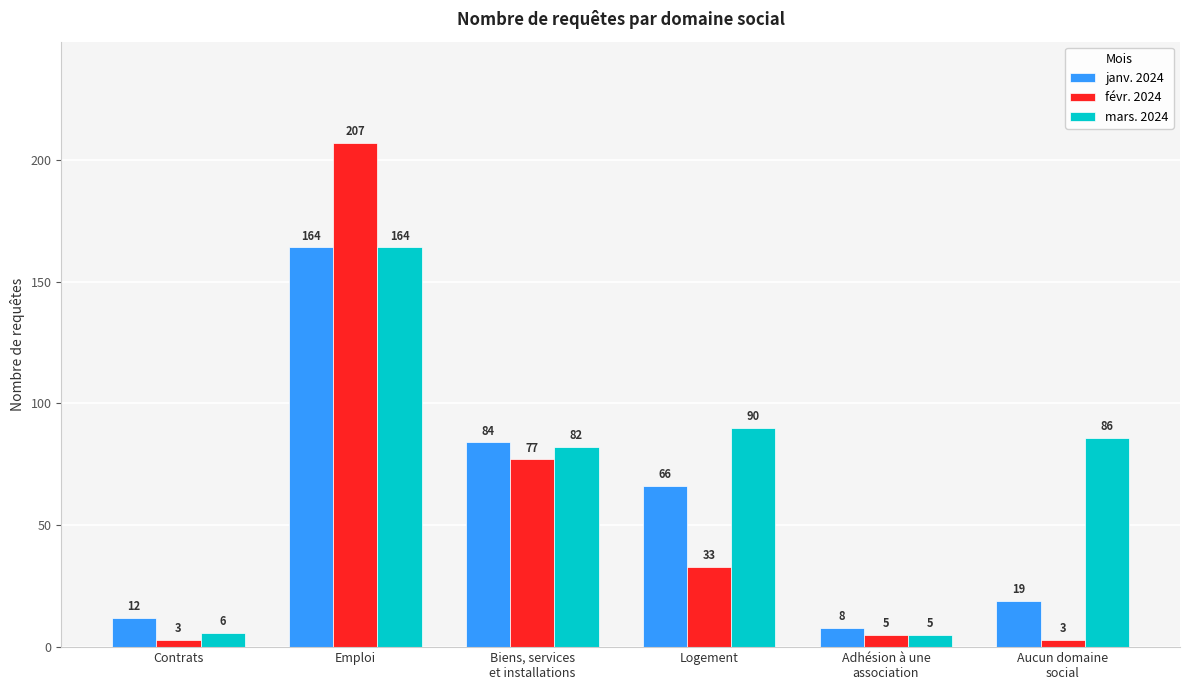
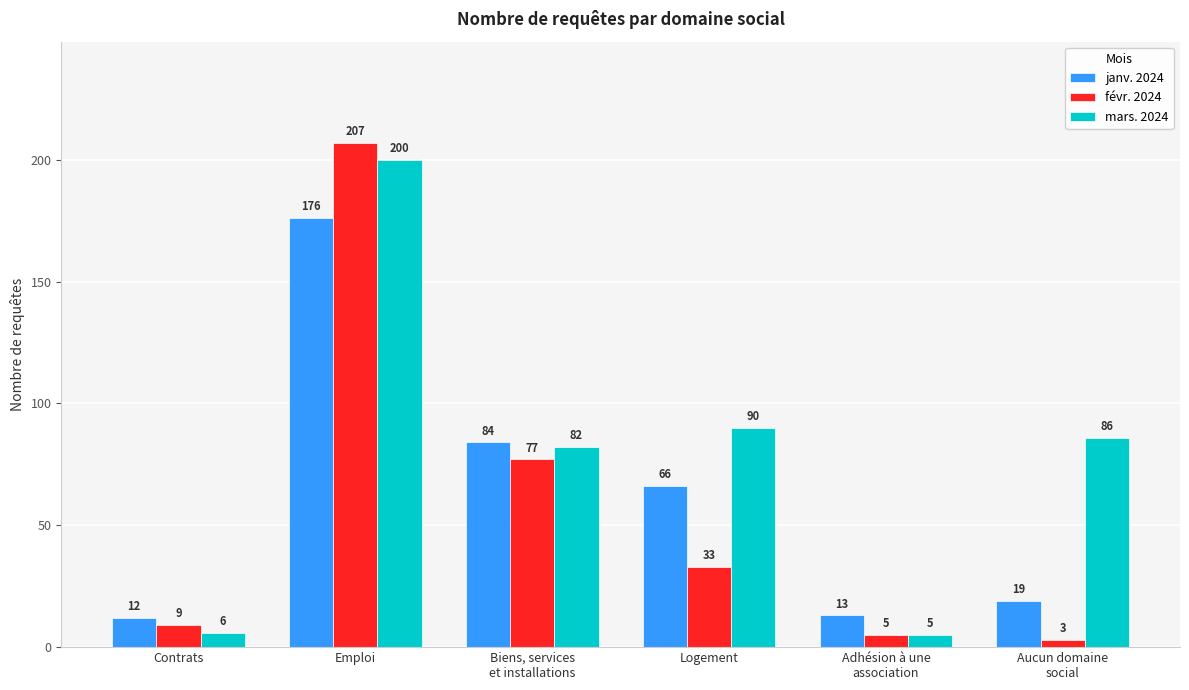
  {
    "janv. 2024": {
      "Contrats": 12,
-     "Emploi": 164,
+     "Emploi": 176,
      "Biens, services et installations": 84,
      "Logement": 66,
-     "Adhésion à une association": 8,
+     "Adhésion à une association": 13,
      "Aucun domaine social": 19
    },
    "févr. 2024": {
-     "Contrats": 3,
+     "Contrats": 9,
      "Emploi": 207,
      "Biens, services et installations": 77,
      "Logement": 33,
      "Adhésion à une association": 5,
      "Aucun domaine social": 3
    },
    "mars. 2024": {
      "Contrats": 6,
-     "Emploi": 164,
+     "Emploi": 200,
      "Biens, services et installations": 82,
      "Logement": 90,
      "Adhésion à une association": 5,
      "Aucun domaine social": 86
    }
  }
